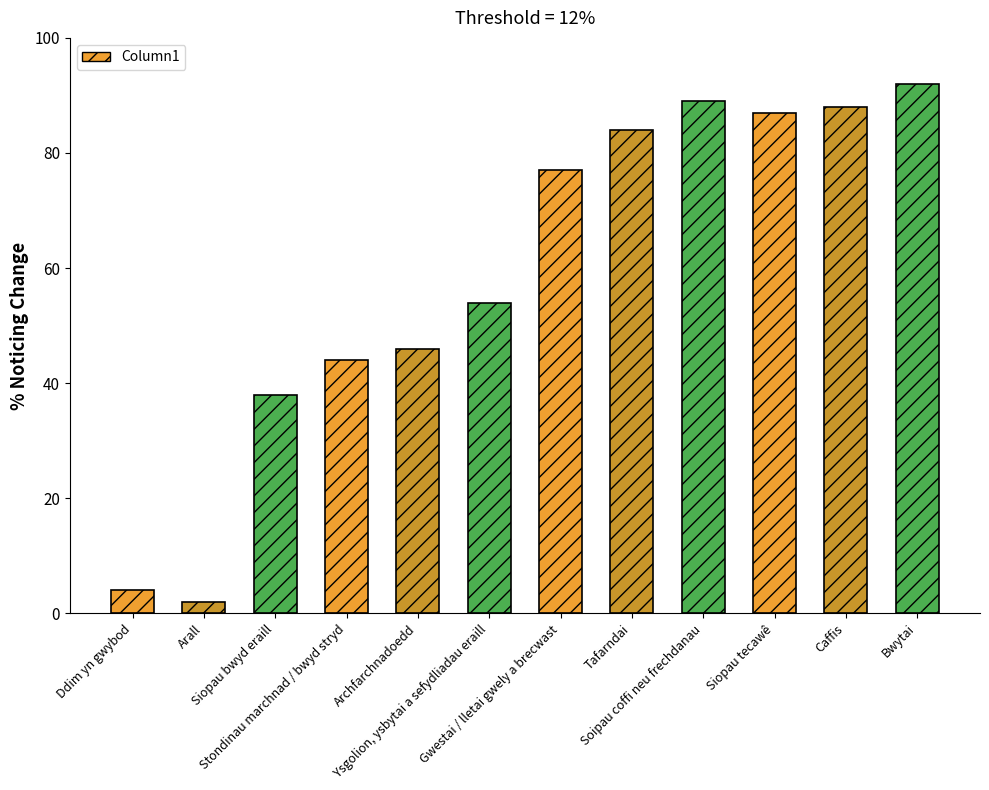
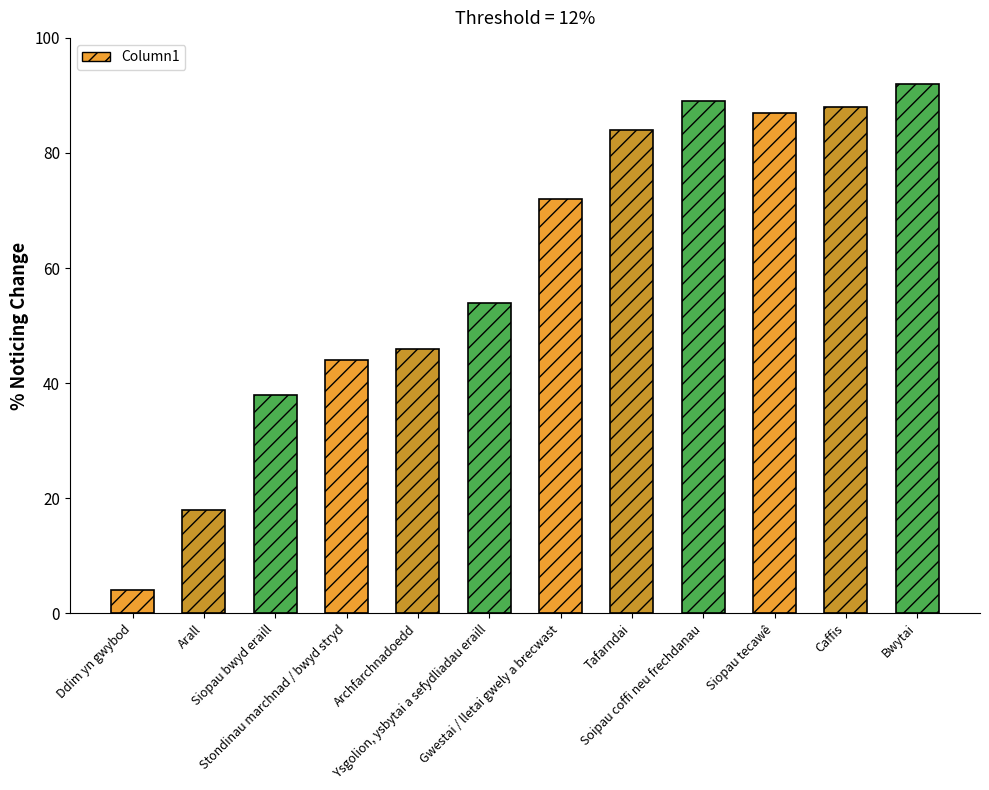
  {
    "Ddim yn gwybod": 4,
-   "Arall": 2,
+   "Arall": 18,
    "Siopau bwyd eraill": 38,
    "Stondinau marchnad / bwyd stryd": 44,
    "Archfarchnadoedd": 46,
    "Ysgolion, ysbytai a sefydliadau eraill": 54,
-   "Gwestai / lletai gwely a brecwast": 77,
+   "Gwestai / lletai gwely a brecwast": 72,
    "Tafarndai": 84,
    "Soipau coffi neu frechdanau": 89,
    "Siopau tecawê": 87,
    "Caffis": 88,
    "Bwytai": 92
  }
